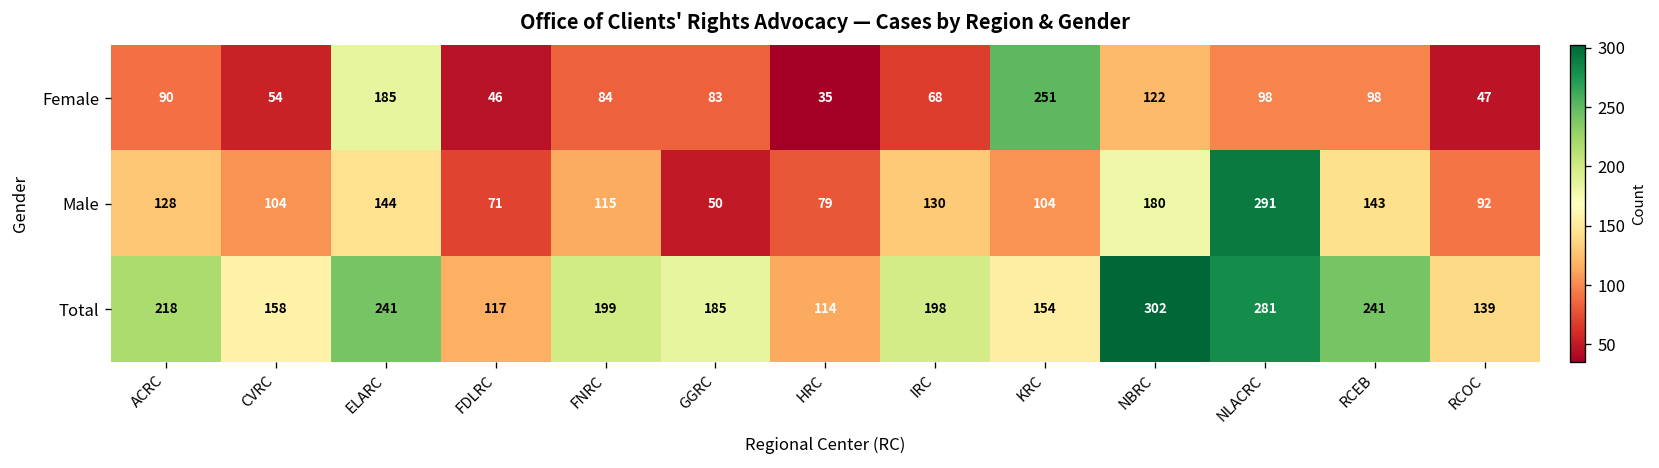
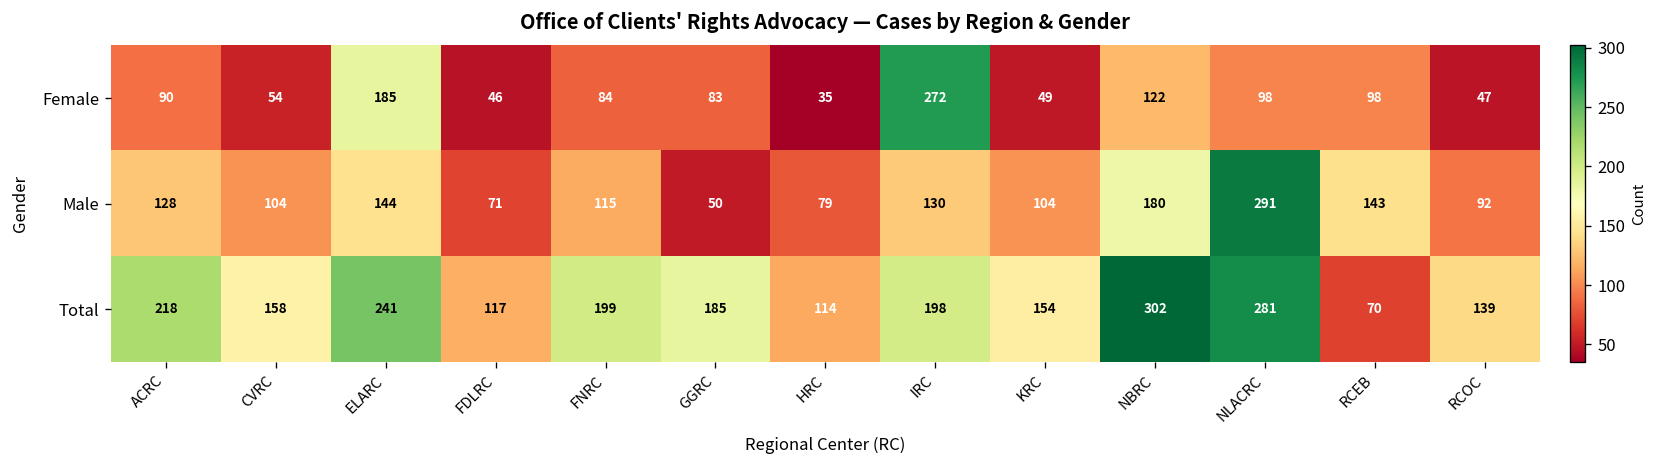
  {
    "Female": {
      "ACRC": 90,
      "CVRC": 54,
      "ELARC": 185,
      "FDLRC": 46,
      "FNRC": 84,
      "GGRC": 83,
      "HRC": 35,
-     "IRC": 68,
-     "KRC": 251,
+     "IRC": 272,
+     "KRC": 49,
      "NBRC": 122,
      "NLACRC": 98,
      "RCEB": 98,
      "RCOC": 47
    },
    "Male": {
      "ACRC": 128,
      "CVRC": 104,
      "ELARC": 144,
      "FDLRC": 71,
      "FNRC": 115,
      "GGRC": 50,
      "HRC": 79,
      "IRC": 130,
      "KRC": 104,
      "NBRC": 180,
      "NLACRC": 291,
      "RCEB": 143,
      "RCOC": 92
    },
    "Total": {
      "ACRC": 218,
      "CVRC": 158,
      "ELARC": 241,
      "FDLRC": 117,
      "FNRC": 199,
      "GGRC": 185,
      "HRC": 114,
      "IRC": 198,
      "KRC": 154,
      "NBRC": 302,
      "NLACRC": 281,
-     "RCEB": 241,
+     "RCEB": 70,
      "RCOC": 139
    }
  }
